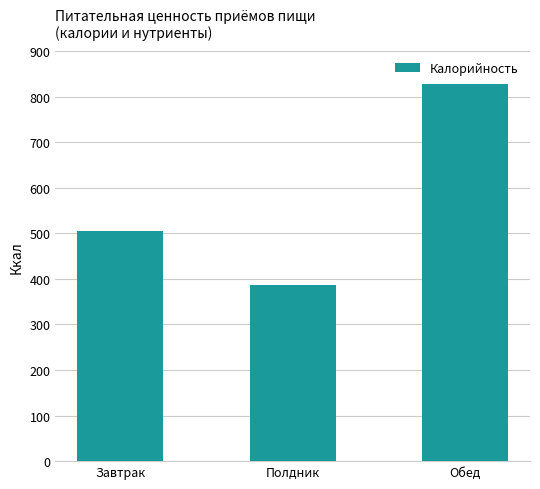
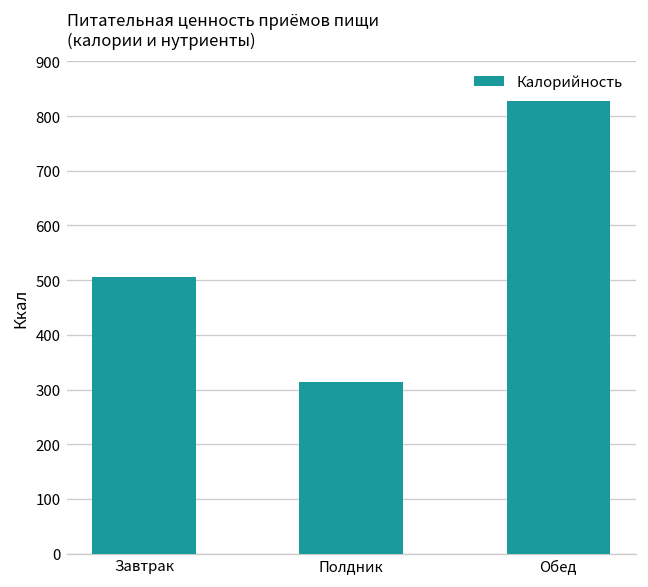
  {
    "Завтрак": 510,
-   "Полдник": 390,
+   "Полдник": 310,
    "Обед": 830
  }
